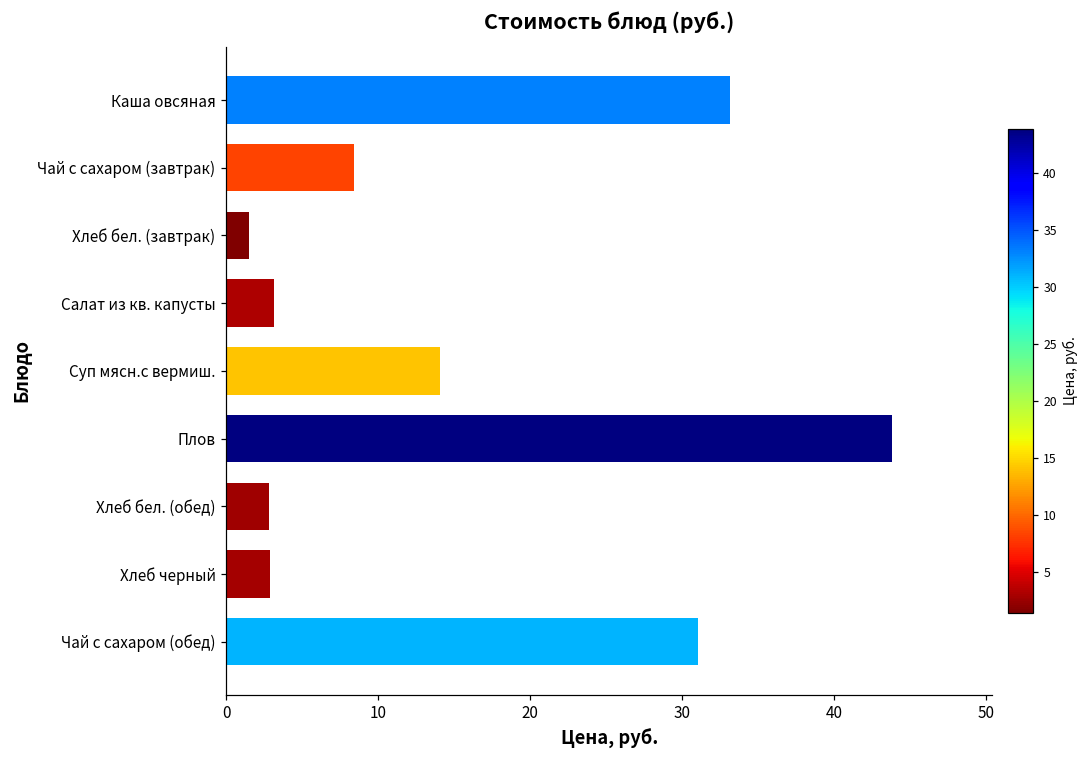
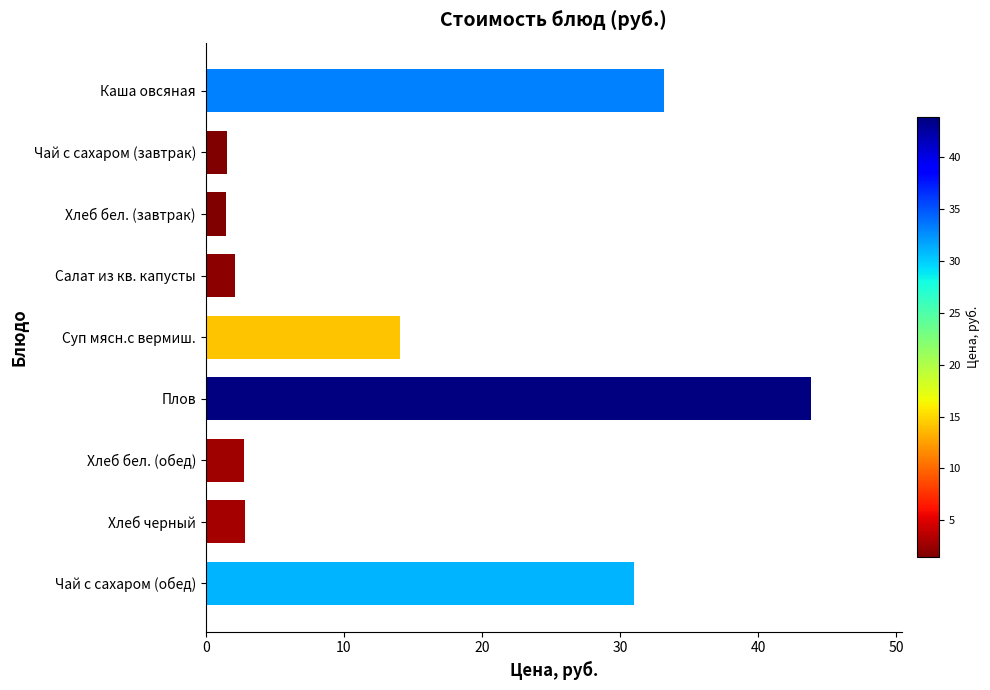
  {
    "Каша овсяная": 33.2,
-   "Чай с сахаром (завтрак)": 8.4,
+   "Чай с сахаром (завтрак)": 1.6,
    "Хлеб бел. (завтрак)": 1.5,
-   "Салат из кв. капусты": 3.2,
+   "Салат из кв. капусты": 2.1,
    "Суп мясн.с вермиш.": 14.1,
    "Плов": 43.8,
    "Хлеб бел. (обед)": 2.8,
    "Хлеб черный": 2.9,
    "Чай с сахаром (обед)": 31.0
  }
